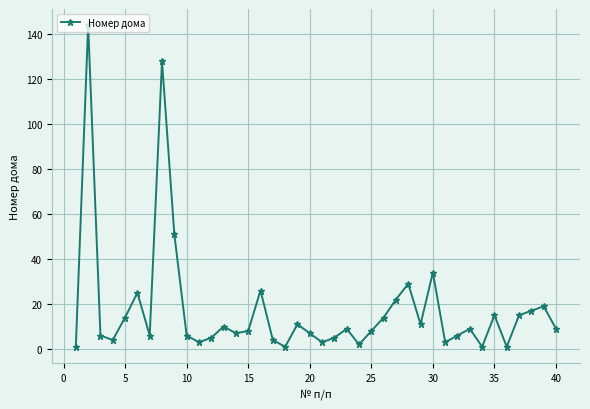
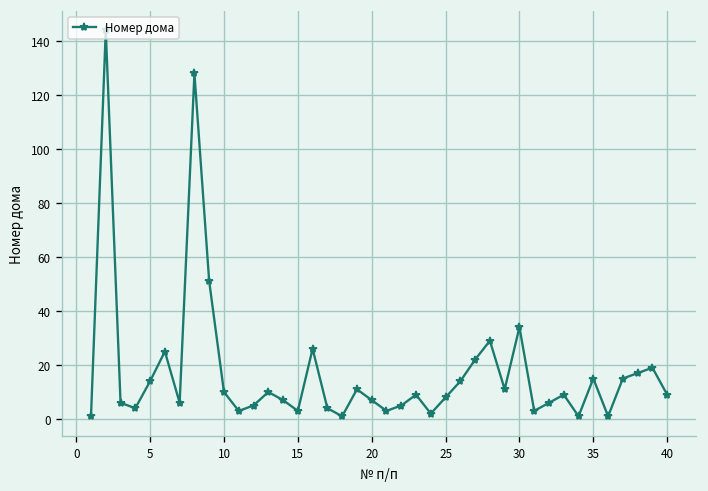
  {
    "5": 14,
-   "10": 6,
-   "15": 8,
+   "10": 10,
+   "15": 3,
    "20": 7,
    "25": 8,
    "30": 34,
    "35": 15,
    "40": 9
  }
